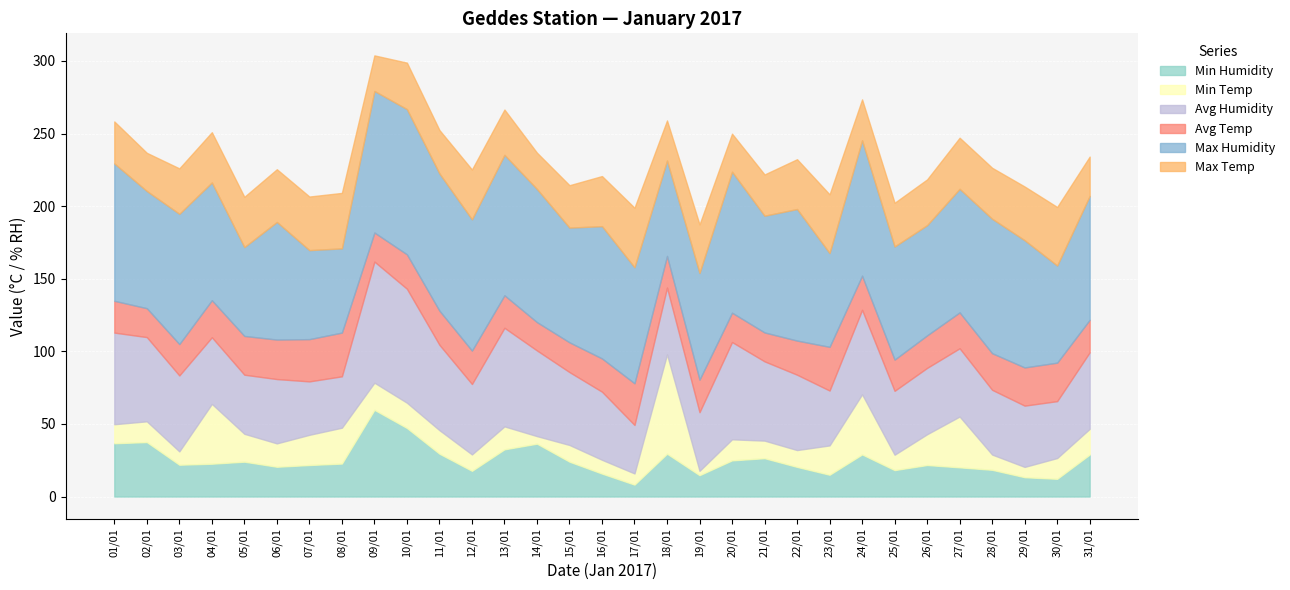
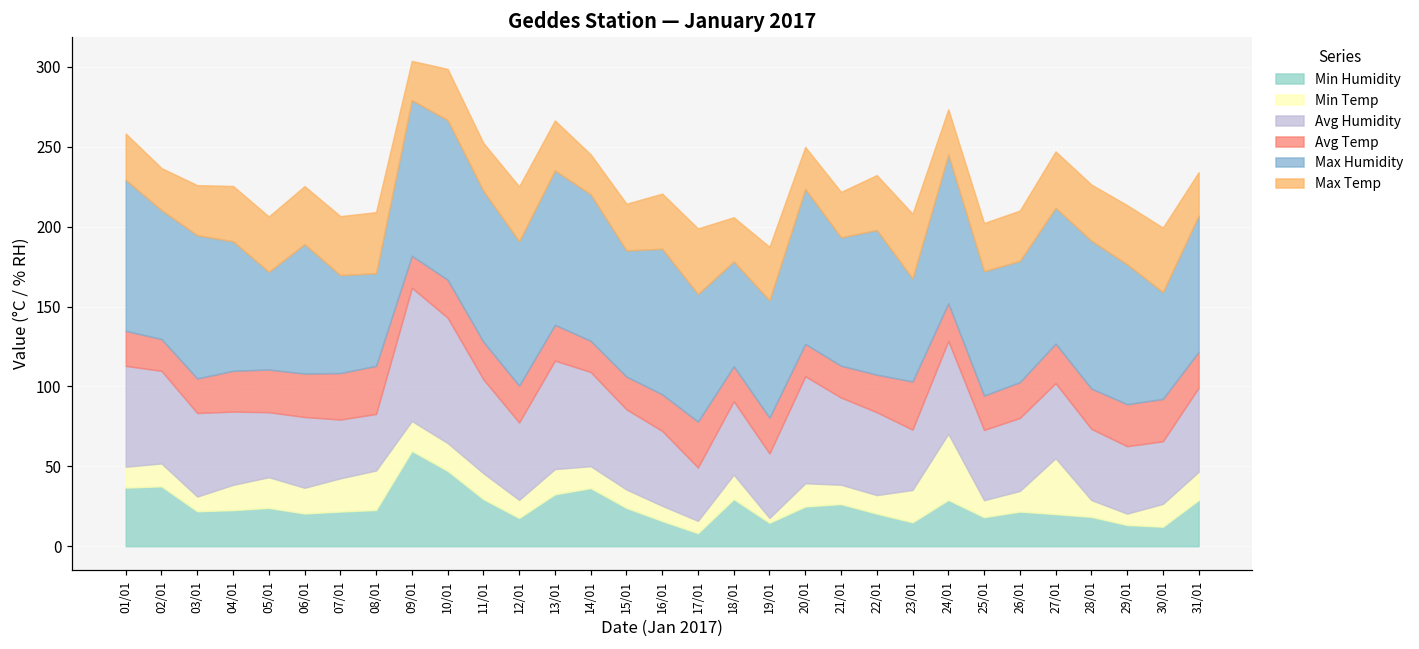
  {
    "Min Temp": {
      "01/01": 13,
      "02/01": 14,
      "03/01": 9,
-     "04/01": 41,
+     "04/01": 16,
      "05/01": 19,
      "06/01": 16,
      "07/01": 21,
      "08/01": 25,
      "09/01": 19,
      "10/01": 17,
      "11/01": 16,
      "12/01": 11,
      "13/01": 16,
-     "14/01": 5,
+     "14/01": 14,
      "15/01": 12,
      "16/01": 10,
      "17/01": 8,
-     "18/01": 68,
+     "18/01": 15,
      "19/01": 3,
      "20/01": 15,
      "21/01": 12,
      "22/01": 12,
      "23/01": 20,
      "24/01": 41,
      "25/01": 11,
-     "26/01": 21,
+     "26/01": 13,
      "27/01": 35,
      "28/01": 11,
      "29/01": 7,
      "30/01": 14,
      "31/01": 18
    }
  }
